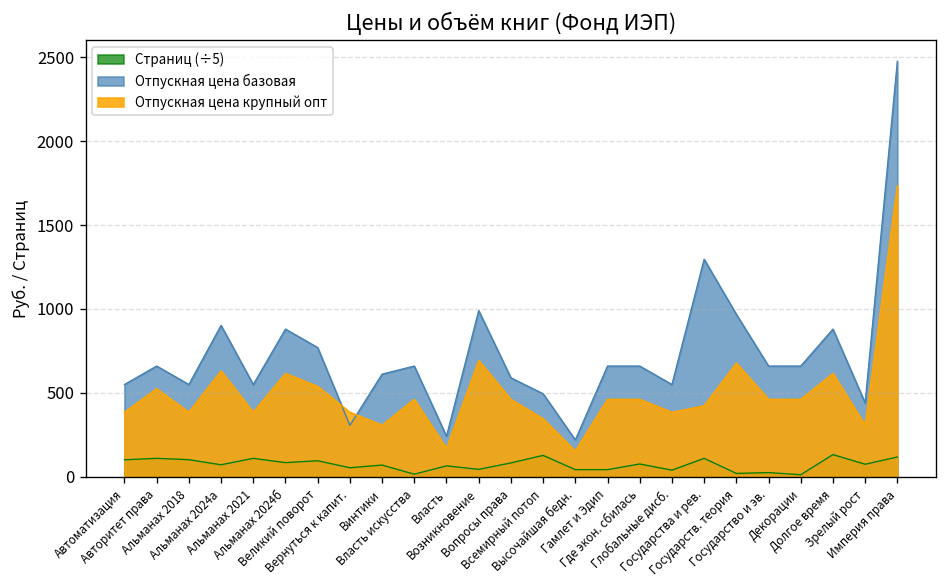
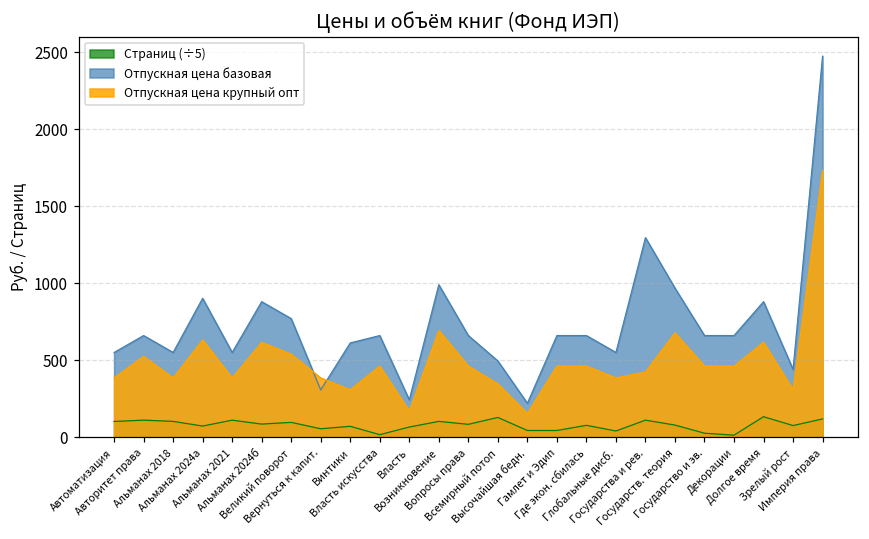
  {
    "Страниц (÷5)": {
      "Автоматизация": 100,
      "Авторитет права": 110,
      "Альманах 2018": 100,
      "Альманах 2024а": 70,
      "Альманах 2021": 110,
      "Альманах 2024б": 80,
      "Великий поворот": 100,
      "Вернуться к капит.": 50,
      "Винтики": 70,
      "Власть искусства": 20,
      "Власть": 70,
-     "Возникновение": 40,
+     "Возникновение": 100,
      "Вопросы права": 80,
      "Всемирный потоп": 130,
      "Высочайшая бедн.": 40,
      "Гамлет и Эдип": 40,
      "Где экон. сбилась": 80,
      "Глобальные дисб.": 40,
      "Государства и рев.": 110,
-     "Государств. теория": 20,
+     "Государств. теория": 80,
      "Государство и эв.": 30,
      "Декорации": 10,
      "Долгое время": 130,
      "Зрелый рост": 80,
      "Империя права": 120
    },
    "Отпускная цена базовая": {
      "Автоматизация": 550,
      "Авторитет права": 660,
      "Альманах 2018": 550,
      "Альманах 2024а": 900,
      "Альманах 2021": 550,
      "Альманах 2024б": 880,
      "Великий поворот": 770,
      "Вернуться к капит.": 310,
      "Винтики": 610,
      "Власть искусства": 660,
      "Власть": 240,
      "Возникновение": 990,
-     "Вопросы права": 590,
+     "Вопросы права": 660,
      "Всемирный потоп": 500,
      "Высочайшая бедн.": 220,
      "Гамлет и Эдип": 660,
      "Где экон. сбилась": 660,
      "Глобальные дисб.": 550,
      "Государства и рев.": 1300,
      "Государств. теория": 970,
      "Государство и эв.": 660,
      "Декорации": 660,
      "Долгое время": 880,
      "Зрелый рост": 440,
      "Империя права": 2480
    },
    "Отпускная цена крупный опт": {
      "Автоматизация": 390,
      "Авторитет права": 530,
      "Альманах 2018": 390,
      "Альманах 2024а": 630,
      "Альманах 2021": 390,
      "Альманах 2024б": 620,
      "Великий поворот": 540,
      "Вернуться к капит.": 390,
      "Винтики": 310,
      "Власть искусства": 460,
      "Власть": 170,
      "Возникновение": 690,
      "Вопросы права": 460,
      "Всемирный потоп": 350,
      "Высочайшая бедн.": 150,
      "Гамлет и Эдип": 460,
      "Где экон. сбилась": 460,
      "Глобальные дисб.": 390,
      "Государства и рев.": 420,
      "Государств. теория": 680,
      "Государство и эв.": 460,
      "Декорации": 460,
      "Долгое время": 620,
      "Зрелый рост": 310,
      "Империя права": 1730
    }
  }
